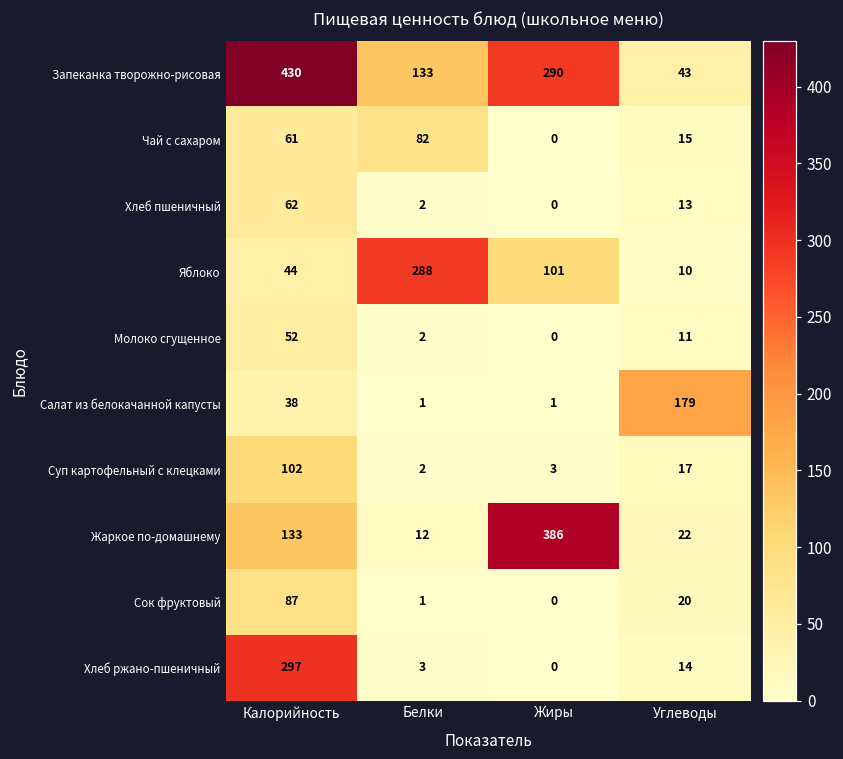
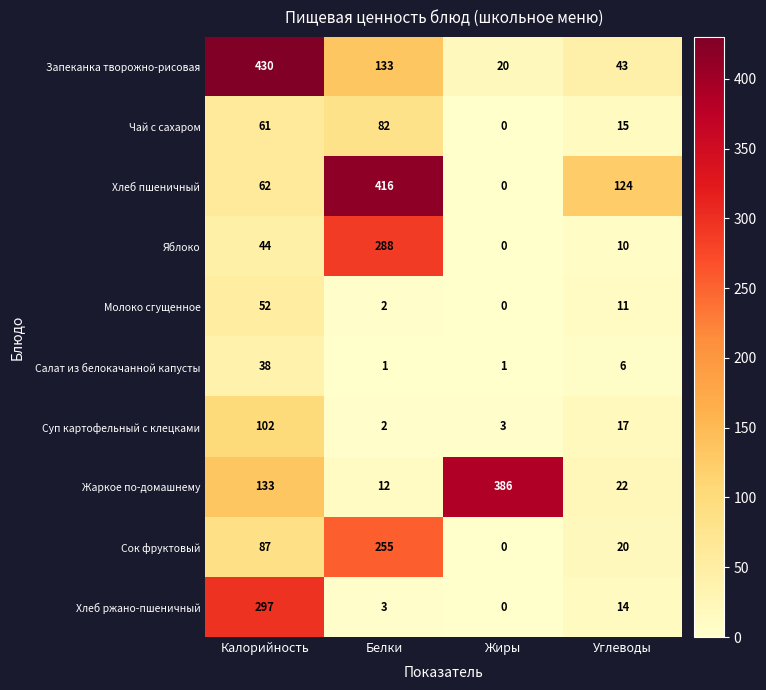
  {
    "Запеканка творожно-рисовая": {
      "Калорийность": 430,
      "Белки": 133,
-     "Жиры": 290,
+     "Жиры": 20,
      "Углеводы": 43
    },
    "Чай с сахаром": {
      "Калорийность": 61,
      "Белки": 82,
      "Жиры": 0,
      "Углеводы": 15
    },
    "Хлеб пшеничный": {
      "Калорийность": 62,
-     "Белки": 2,
+     "Белки": 416,
      "Жиры": 0,
-     "Углеводы": 13
+     "Углеводы": 124
    },
    "Яблоко": {
      "Калорийность": 44,
      "Белки": 288,
-     "Жиры": 101,
+     "Жиры": 0,
      "Углеводы": 10
    },
    "Молоко сгущенное": {
      "Калорийность": 52,
      "Белки": 2,
      "Жиры": 0,
      "Углеводы": 11
    },
    "Салат из белокачанной капусты": {
      "Калорийность": 38,
      "Белки": 1,
      "Жиры": 1,
-     "Углеводы": 179
+     "Углеводы": 6
    },
    "Суп картофельный с клецками": {
      "Калорийность": 102,
      "Белки": 2,
      "Жиры": 3,
      "Углеводы": 17
    },
    "Жаркое по-домашнему": {
      "Калорийность": 133,
      "Белки": 12,
      "Жиры": 386,
      "Углеводы": 22
    },
    "Сок фруктовый": {
      "Калорийность": 87,
-     "Белки": 1,
+     "Белки": 255,
      "Жиры": 0,
      "Углеводы": 20
    },
    "Хлеб ржано-пшеничный": {
      "Калорийность": 297,
      "Белки": 3,
      "Жиры": 0,
      "Углеводы": 14
    }
  }
